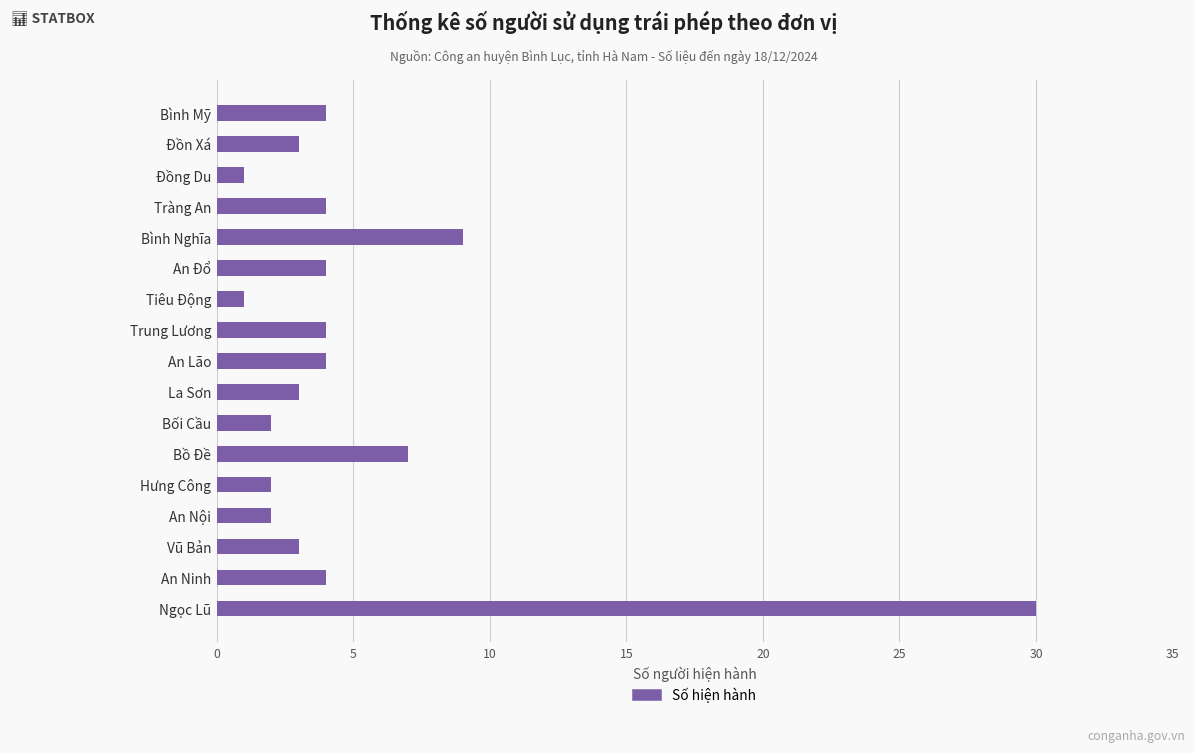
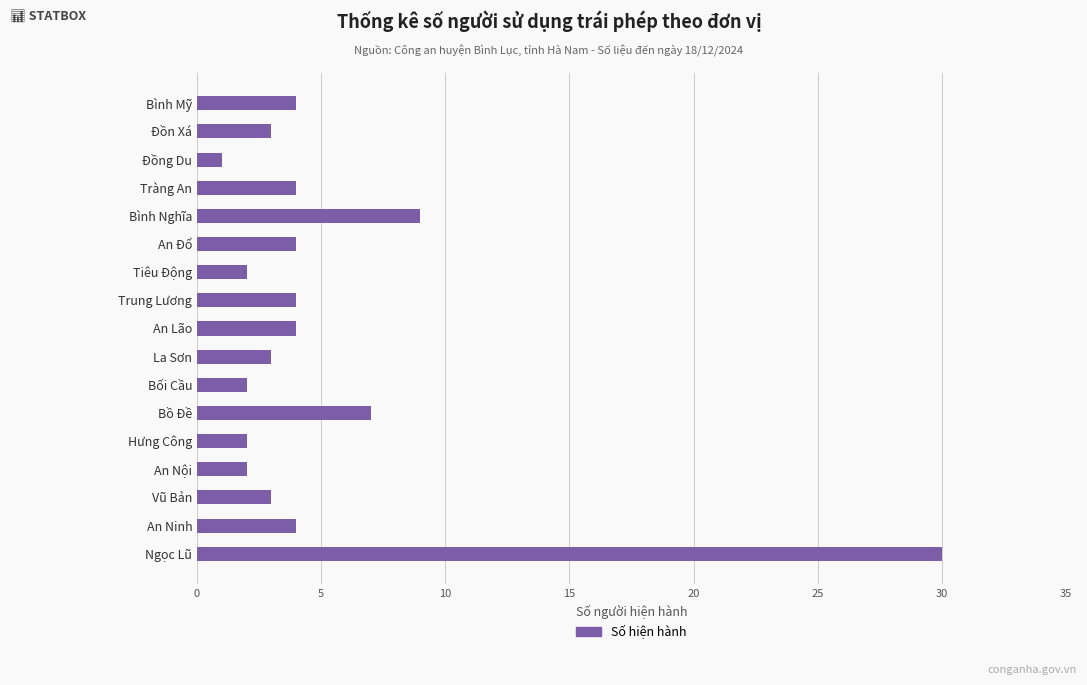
  {
    "Bình Mỹ": 4,
    "Đồn Xá": 3,
    "Đồng Du": 1,
    "Tràng An": 4,
    "Bình Nghĩa": 9,
    "An Đổ": 4,
-   "Tiêu Động": 1,
+   "Tiêu Động": 2,
    "Trung Lương": 4,
    "An Lão": 4,
    "La Sơn": 3,
    "Bối Cầu": 2,
    "Bồ Đề": 7,
    "Hưng Công": 2,
    "An Nội": 2,
    "Vũ Bản": 3,
    "An Ninh": 4,
    "Ngọc Lũ": 30
  }
